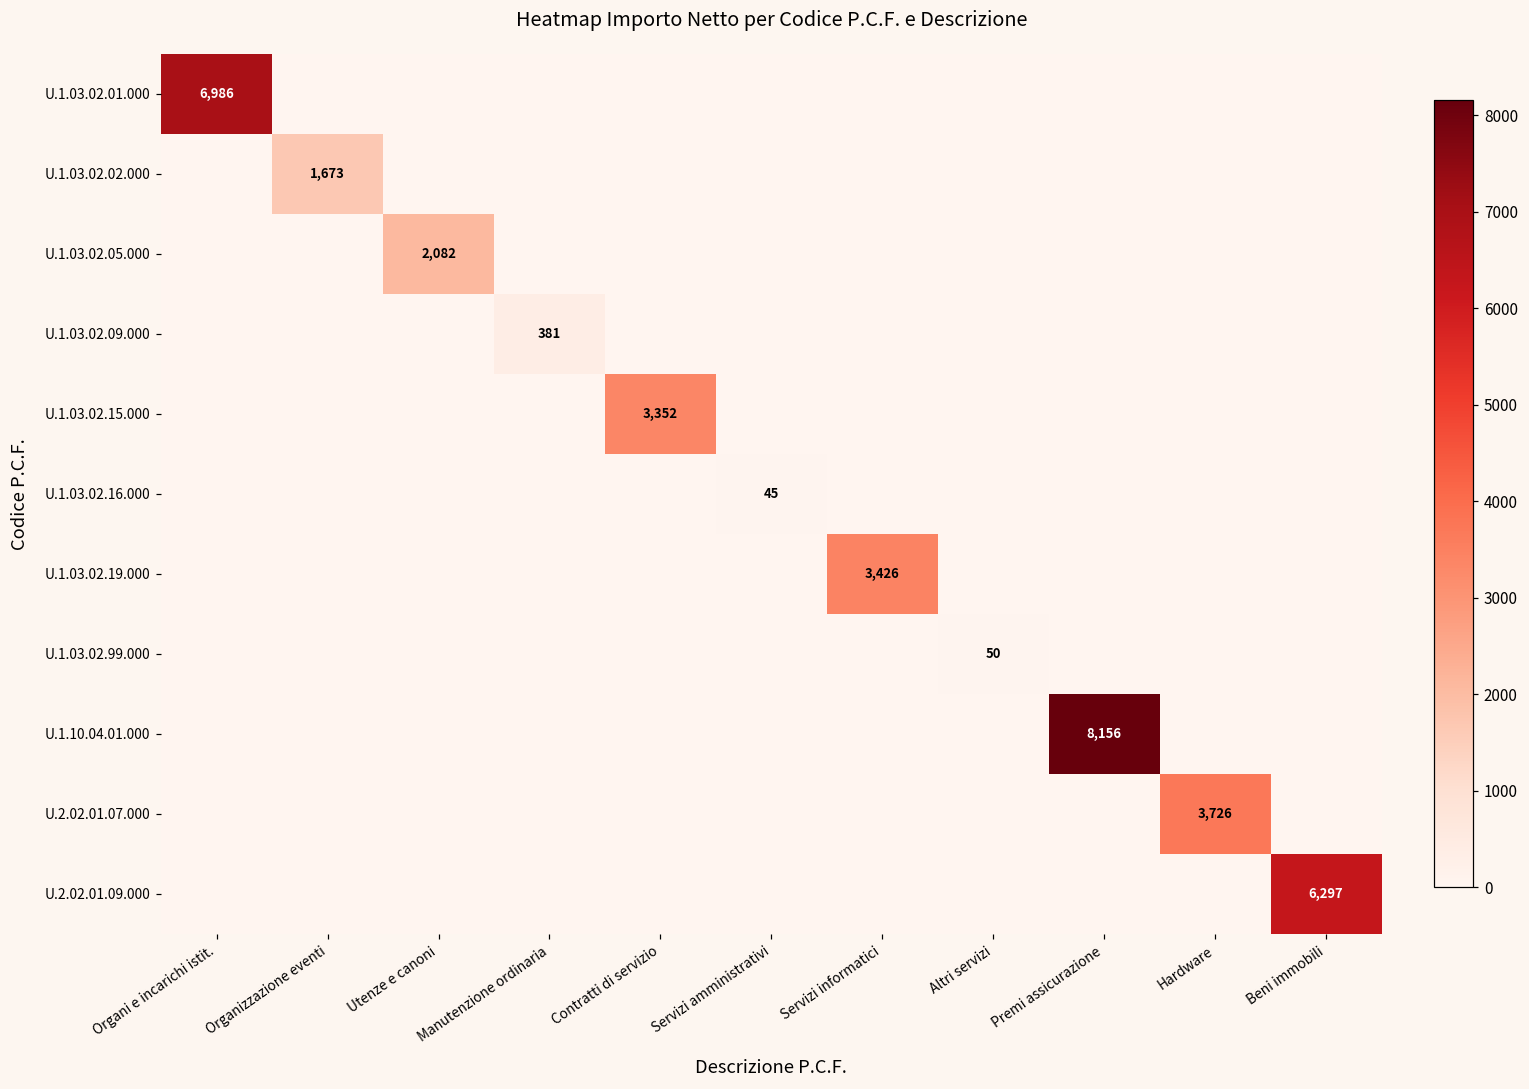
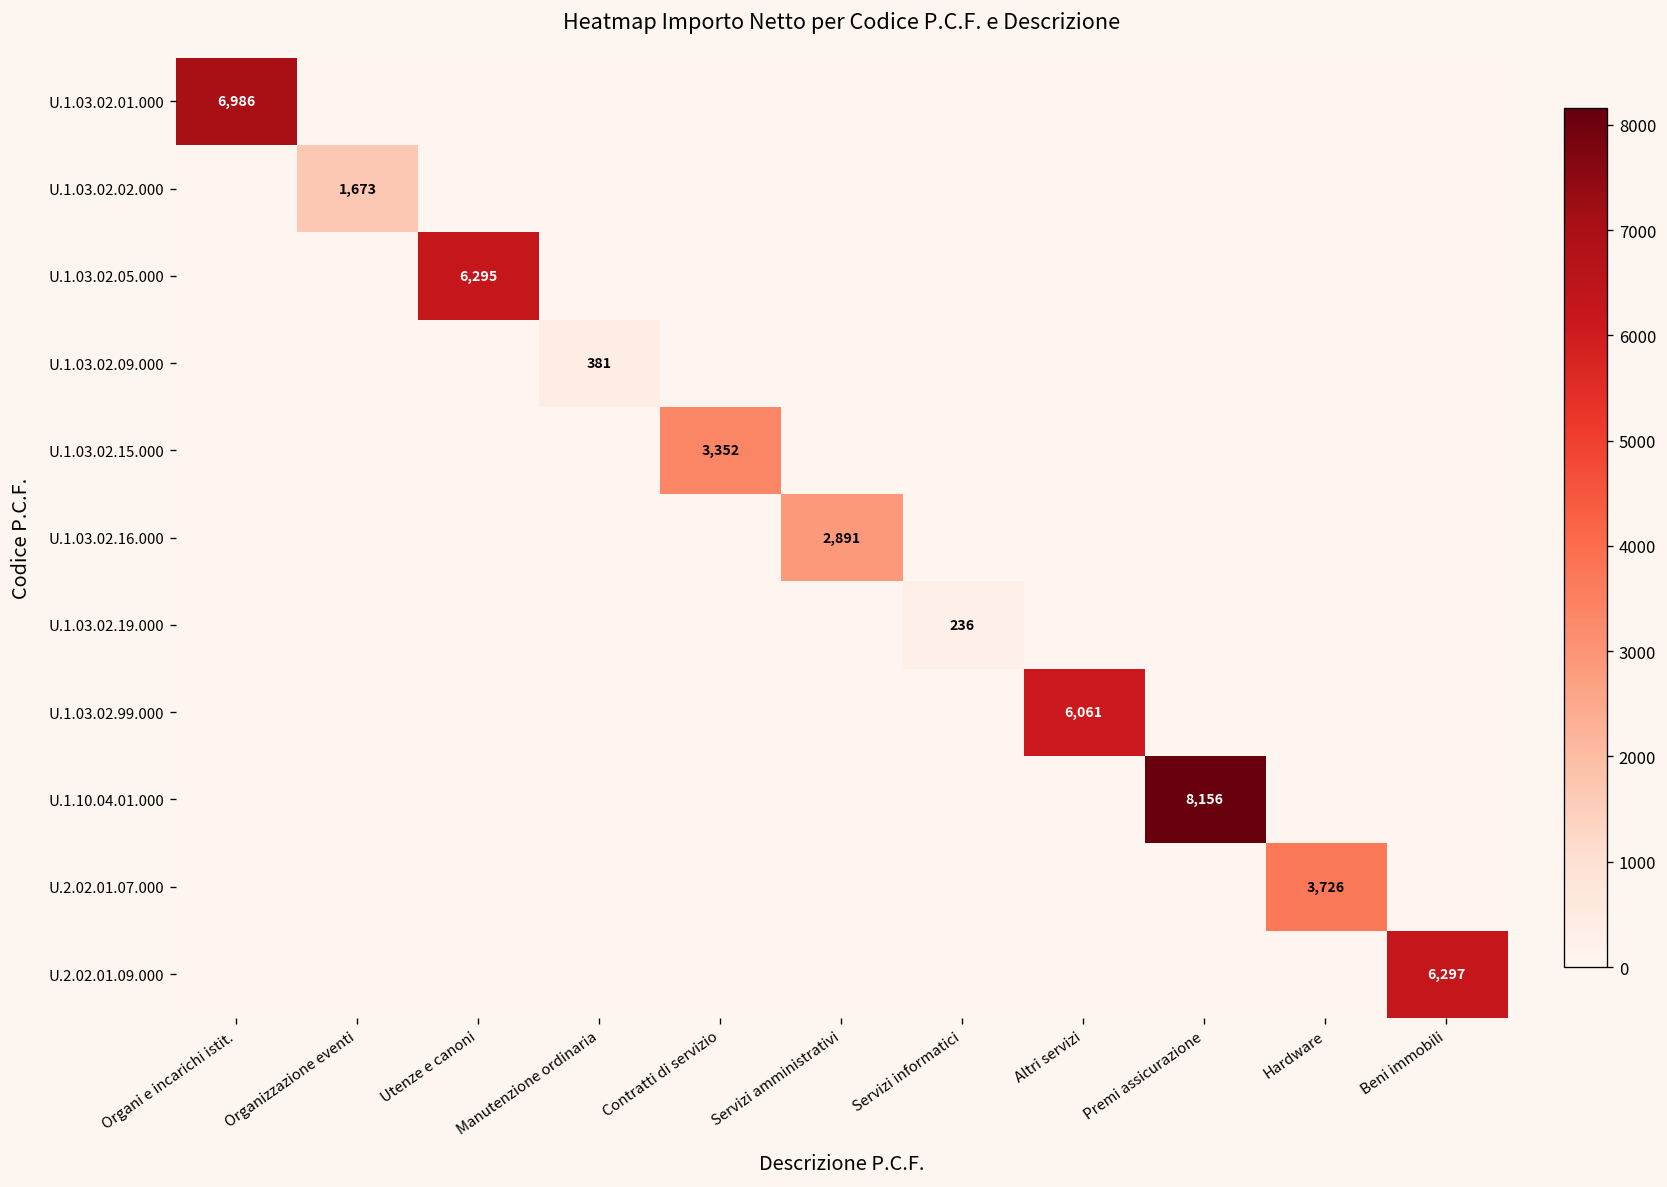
  {
    "U.1.03.02.01.000": {
      "Organi e incarichi istit.": "6,986"
    },
    "U.1.03.02.02.000": {
      "Organizzazione eventi": "1,673"
    },
    "U.1.03.02.05.000": {
-     "Utenze e canoni": "2,082"
+     "Utenze e canoni": "6,295"
    },
    "U.1.03.02.09.000": {
      "Manutenzione ordinaria": "381"
    },
    "U.1.03.02.15.000": {
      "Contratti di servizio": "3,352"
    },
    "U.1.03.02.16.000": {
-     "Servizi amministrativi": "45"
+     "Servizi amministrativi": "2,891"
    },
    "U.1.03.02.19.000": {
-     "Servizi informatici": "3,426"
+     "Servizi informatici": "236"
    },
    "U.1.03.02.99.000": {
-     "Altri servizi": "50"
+     "Altri servizi": "6,061"
    },
    "U.1.10.04.01.000": {
      "Premi assicurazione": "8,156"
    },
    "U.2.02.01.07.000": {
      "Hardware": "3,726"
    },
    "U.2.02.01.09.000": {
      "Beni immobili": "6,297"
    }
  }
